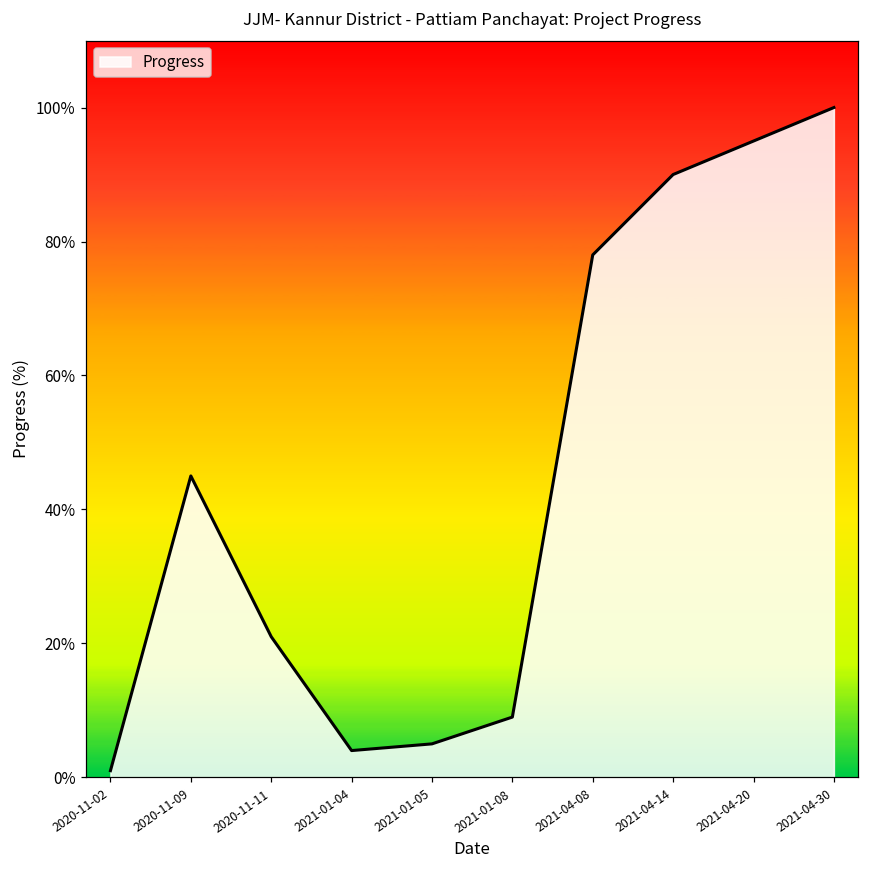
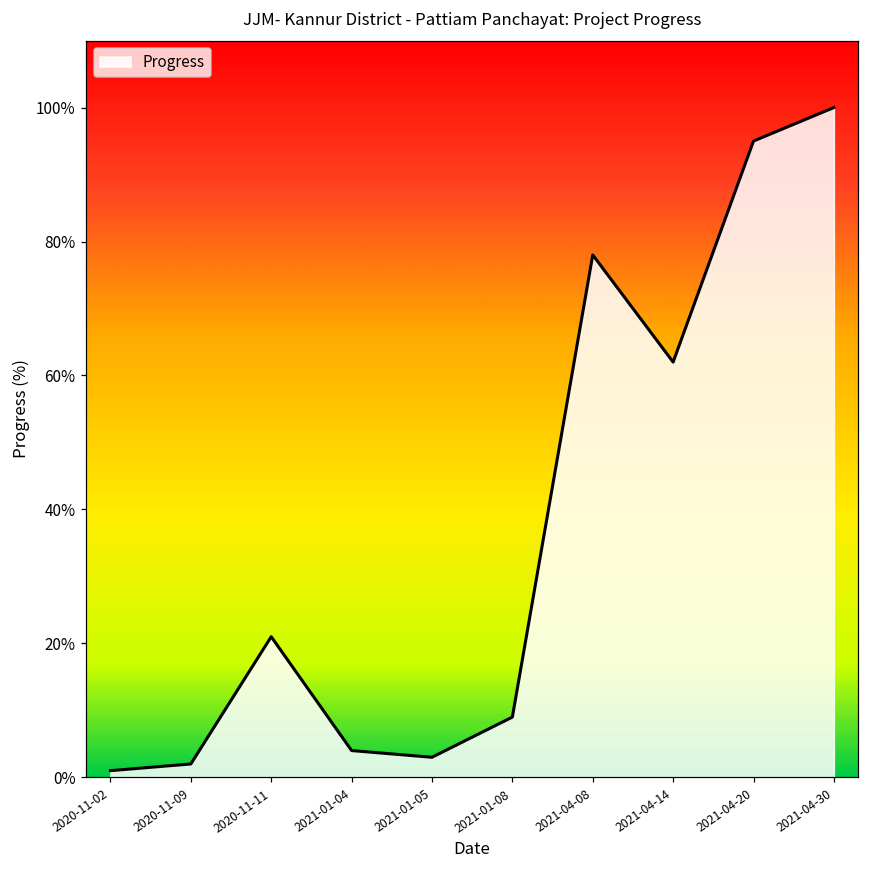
  {
    "2020-11-02": "1%",
-   "2020-11-09": "45%",
+   "2020-11-09": "2%",
    "2020-11-11": "21%",
    "2021-01-04": "4%",
-   "2021-01-05": "5%",
+   "2021-01-05": "3%",
    "2021-01-08": "9%",
    "2021-04-08": "78%",
-   "2021-04-14": "90%",
+   "2021-04-14": "62%",
    "2021-04-20": "95%",
    "2021-04-30": "100%"
  }
